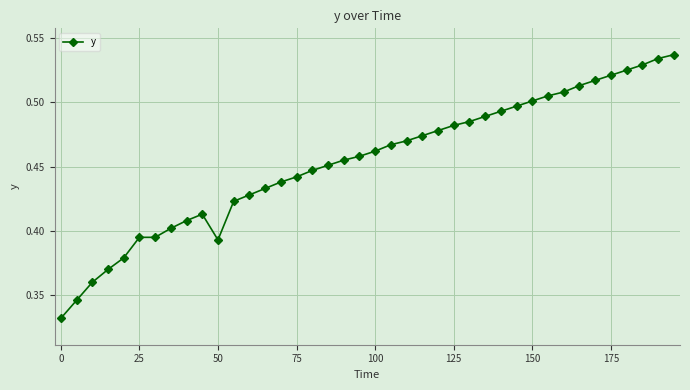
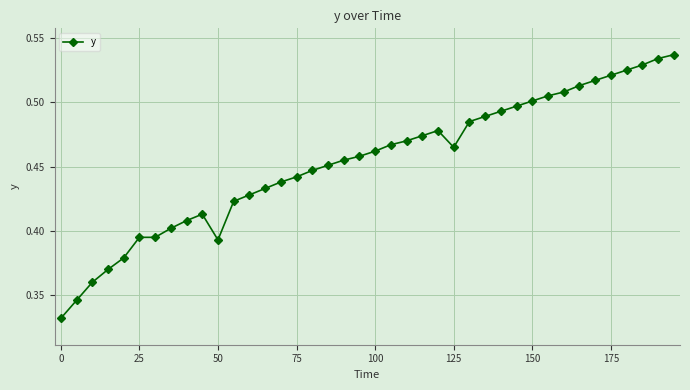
  {
    "0": 0.332,
    "25": 0.395,
    "50": 0.393,
    "75": 0.442,
    "100": 0.462,
-   "125": 0.482,
+   "125": 0.465,
    "150": 0.501,
    "175": 0.521
  }
